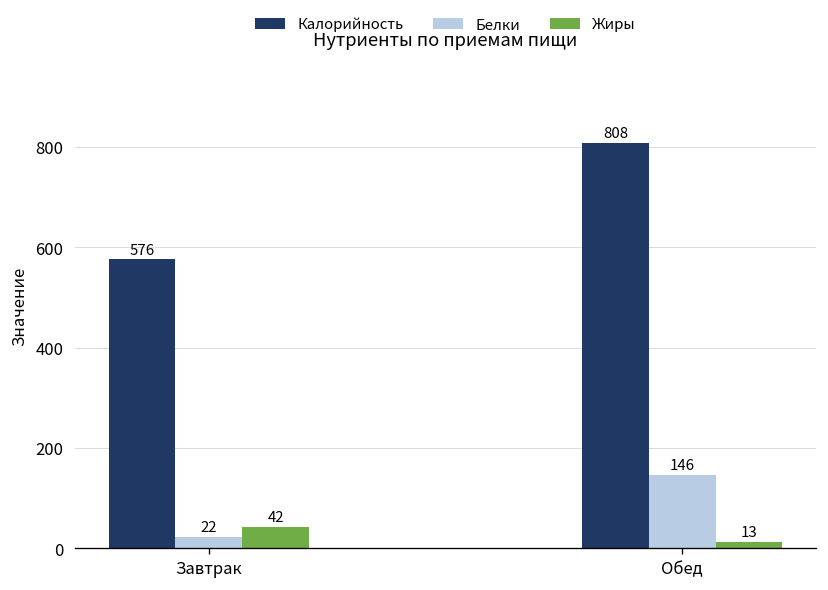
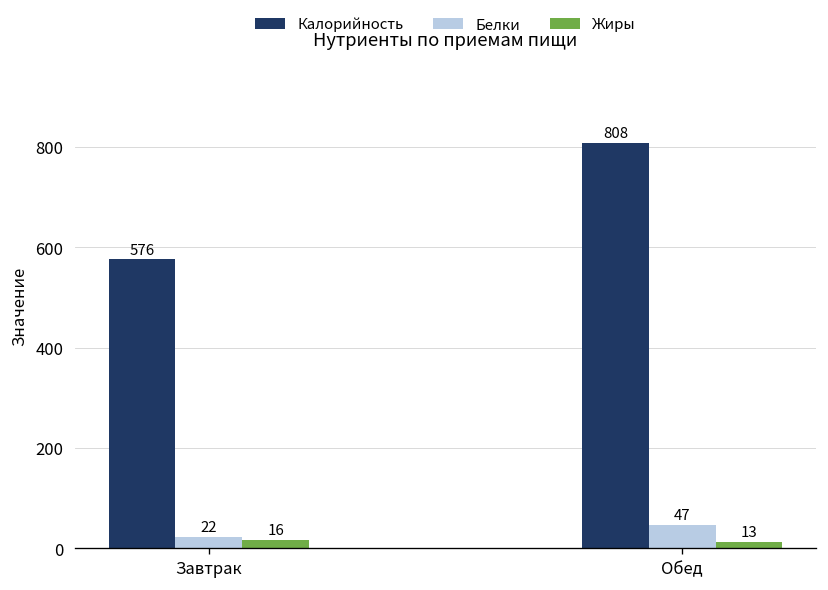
  {
    "Калорийность": {
      "Завтрак": 576,
      "Обед": 808
    },
    "Белки": {
      "Завтрак": 22,
-     "Обед": 146
+     "Обед": 47
    },
    "Жиры": {
-     "Завтрак": 42,
+     "Завтрак": 16,
      "Обед": 13
    }
  }
